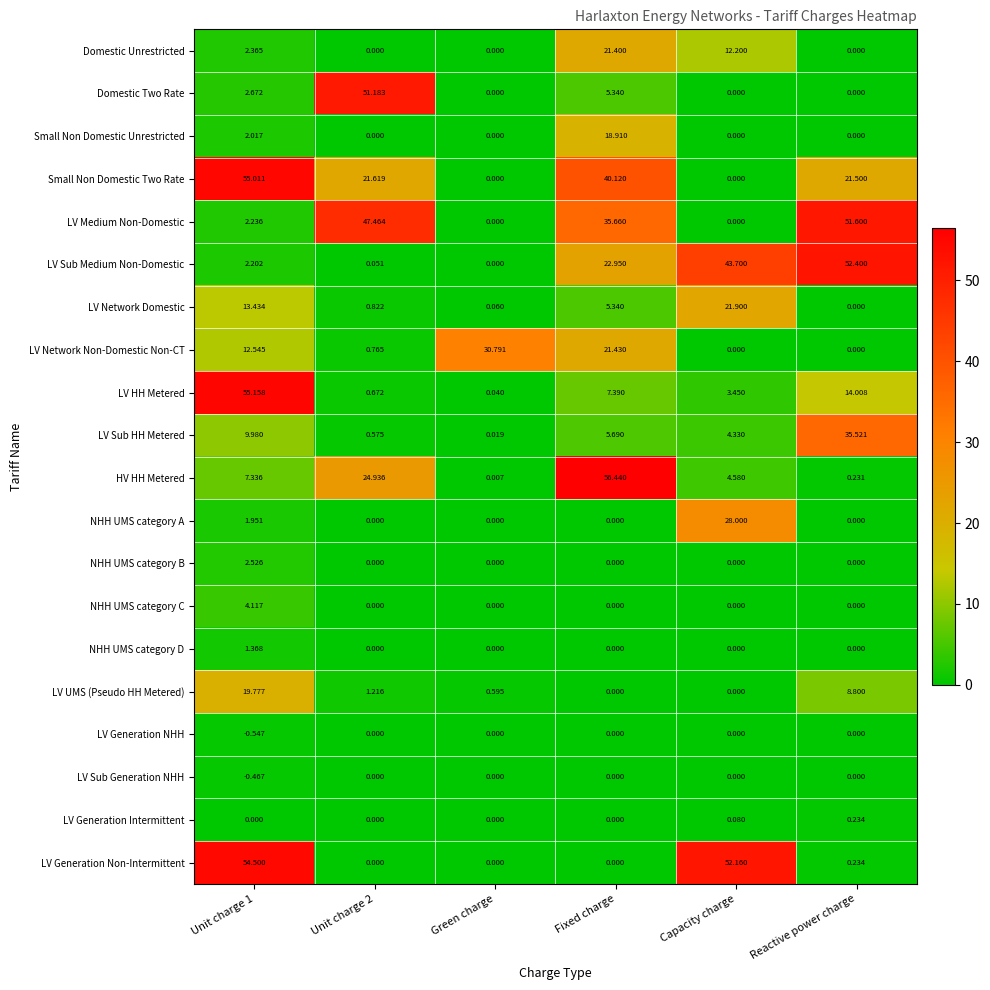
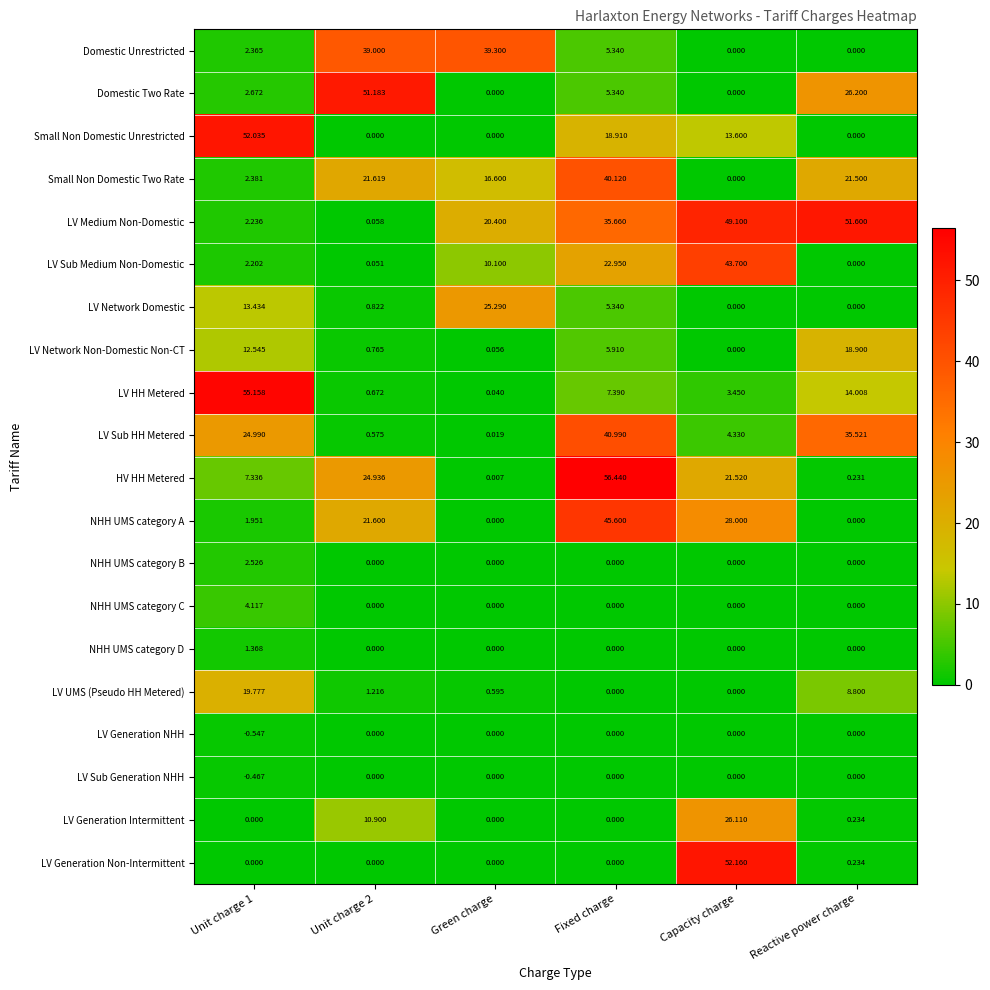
  {
    "Domestic Unrestricted": {
      "Unit charge 1": 2.365,
-     "Unit charge 2": 0.000,
-     "Green charge": 0.000,
-     "Fixed charge": 21.400,
-     "Capacity charge": 12.200,
+     "Unit charge 2": 39.000,
+     "Green charge": 39.300,
+     "Fixed charge": 5.340,
+     "Capacity charge": 0.000,
      "Reactive power charge": 0.000
    },
    "Domestic Two Rate": {
      "Unit charge 1": 2.672,
      "Unit charge 2": 51.183,
      "Green charge": 0.000,
      "Fixed charge": 5.340,
      "Capacity charge": 0.000,
-     "Reactive power charge": 0.000
+     "Reactive power charge": 26.200
    },
    "Small Non Domestic Unrestricted": {
-     "Unit charge 1": 2.017,
+     "Unit charge 1": 52.035,
      "Unit charge 2": 0.000,
      "Green charge": 0.000,
      "Fixed charge": 18.910,
-     "Capacity charge": 0.000,
+     "Capacity charge": 13.600,
      "Reactive power charge": 0.000
    },
    "Small Non Domestic Two Rate": {
-     "Unit charge 1": 55.011,
+     "Unit charge 1": 2.381,
      "Unit charge 2": 21.619,
-     "Green charge": 0.000,
+     "Green charge": 16.600,
      "Fixed charge": 40.120,
      "Capacity charge": 0.000,
      "Reactive power charge": 21.500
    },
    "LV Medium Non-Domestic": {
      "Unit charge 1": 2.236,
-     "Unit charge 2": 47.464,
-     "Green charge": 0.000,
+     "Unit charge 2": 0.058,
+     "Green charge": 20.400,
      "Fixed charge": 35.660,
-     "Capacity charge": 0.000,
+     "Capacity charge": 49.100,
      "Reactive power charge": 51.600
    },
    "LV Sub Medium Non-Domestic": {
      "Unit charge 1": 2.202,
      "Unit charge 2": 0.051,
-     "Green charge": 0.000,
+     "Green charge": 10.100,
      "Fixed charge": 22.950,
      "Capacity charge": 43.700,
-     "Reactive power charge": 52.400
+     "Reactive power charge": 0.000
    },
    "LV Network Domestic": {
      "Unit charge 1": 13.434,
      "Unit charge 2": 0.822,
-     "Green charge": 0.060,
+     "Green charge": 25.290,
      "Fixed charge": 5.340,
-     "Capacity charge": 21.900,
+     "Capacity charge": 0.000,
      "Reactive power charge": 0.000
    },
    "LV Network Non-Domestic Non-CT": {
      "Unit charge 1": 12.545,
      "Unit charge 2": 0.765,
-     "Green charge": 30.791,
-     "Fixed charge": 21.430,
+     "Green charge": 0.056,
+     "Fixed charge": 5.910,
      "Capacity charge": 0.000,
-     "Reactive power charge": 0.000
+     "Reactive power charge": 18.900
    },
    "LV HH Metered": {
      "Unit charge 1": 55.158,
      "Unit charge 2": 0.672,
      "Green charge": 0.040,
      "Fixed charge": 7.390,
      "Capacity charge": 3.450,
      "Reactive power charge": 14.008
    },
    "LV Sub HH Metered": {
-     "Unit charge 1": 9.980,
+     "Unit charge 1": 24.990,
      "Unit charge 2": 0.575,
      "Green charge": 0.019,
-     "Fixed charge": 5.690,
+     "Fixed charge": 40.990,
      "Capacity charge": 4.330,
      "Reactive power charge": 35.521
    },
    "HV HH Metered": {
      "Unit charge 1": 7.336,
      "Unit charge 2": 24.936,
      "Green charge": 0.007,
      "Fixed charge": 56.440,
-     "Capacity charge": 4.580,
+     "Capacity charge": 21.520,
      "Reactive power charge": 0.231
    },
    "NHH UMS category A": {
      "Unit charge 1": 1.951,
-     "Unit charge 2": 0.000,
+     "Unit charge 2": 21.600,
      "Green charge": 0.000,
-     "Fixed charge": 0.000,
+     "Fixed charge": 45.600,
      "Capacity charge": 28.000,
      "Reactive power charge": 0.000
    },
    "NHH UMS category B": {
      "Unit charge 1": 2.526,
      "Unit charge 2": 0.000,
      "Green charge": 0.000,
      "Fixed charge": 0.000,
      "Capacity charge": 0.000,
      "Reactive power charge": 0.000
    },
    "NHH UMS category C": {
      "Unit charge 1": 4.117,
      "Unit charge 2": 0.000,
      "Green charge": 0.000,
      "Fixed charge": 0.000,
      "Capacity charge": 0.000,
      "Reactive power charge": 0.000
    },
    "NHH UMS category D": {
      "Unit charge 1": 1.368,
      "Unit charge 2": 0.000,
      "Green charge": 0.000,
      "Fixed charge": 0.000,
      "Capacity charge": 0.000,
      "Reactive power charge": 0.000
    },
    "LV UMS (Pseudo HH Metered)": {
      "Unit charge 1": 19.777,
      "Unit charge 2": 1.216,
      "Green charge": 0.595,
      "Fixed charge": 0.000,
      "Capacity charge": 0.000,
      "Reactive power charge": 8.800
    },
    "LV Generation NHH": {
      "Unit charge 1": -0.547,
      "Unit charge 2": 0.000,
      "Green charge": 0.000,
      "Fixed charge": 0.000,
      "Capacity charge": 0.000,
      "Reactive power charge": 0.000
    },
    "LV Sub Generation NHH": {
      "Unit charge 1": -0.467,
      "Unit charge 2": 0.000,
      "Green charge": 0.000,
      "Fixed charge": 0.000,
      "Capacity charge": 0.000,
      "Reactive power charge": 0.000
    },
    "LV Generation Intermittent": {
      "Unit charge 1": 0.000,
-     "Unit charge 2": 0.000,
+     "Unit charge 2": 10.900,
      "Green charge": 0.000,
      "Fixed charge": 0.000,
-     "Capacity charge": 0.080,
+     "Capacity charge": 26.110,
      "Reactive power charge": 0.234
    },
    "LV Generation Non-Intermittent": {
-     "Unit charge 1": 54.500,
+     "Unit charge 1": 0.000,
      "Unit charge 2": 0.000,
      "Green charge": 0.000,
      "Fixed charge": 0.000,
      "Capacity charge": 52.160,
      "Reactive power charge": 0.234
    }
  }
